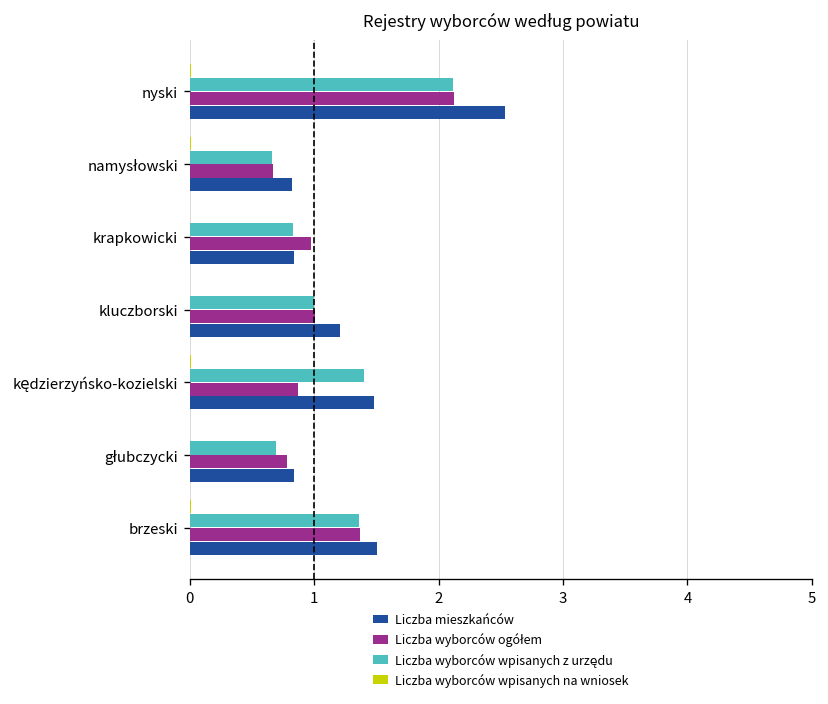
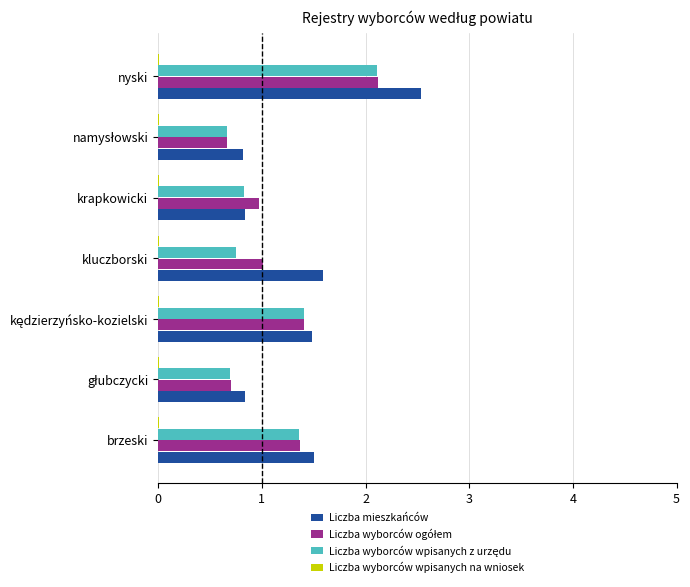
  {
    "Liczba mieszkańców": {
      "nyski": 2.53,
      "namysłowski": 0.82,
      "krapkowicki": 0.84,
-     "kluczborski": 1.20,
+     "kluczborski": 1.59,
      "kędzierzyńsko-kozielski": 1.48,
      "głubczycki": 0.84,
      "brzeski": 1.50
    },
    "Liczba wyborców ogółem": {
      "nyski": 2.12,
      "namysłowski": 0.67,
      "krapkowicki": 0.97,
      "kluczborski": 1.01,
-     "kędzierzyńsko-kozielski": 0.87,
-     "głubczycki": 0.78,
+     "kędzierzyńsko-kozielski": 1.41,
+     "głubczycki": 0.70,
      "brzeski": 1.37
    },
    "Liczba wyborców wpisanych z urzędu": {
      "nyski": 2.11,
      "namysłowski": 0.66,
      "krapkowicki": 0.83,
-     "kluczborski": 1.00,
+     "kluczborski": 0.75,
      "kędzierzyńsko-kozielski": 1.40,
      "głubczycki": 0.69,
      "brzeski": 1.36
    }
  }
